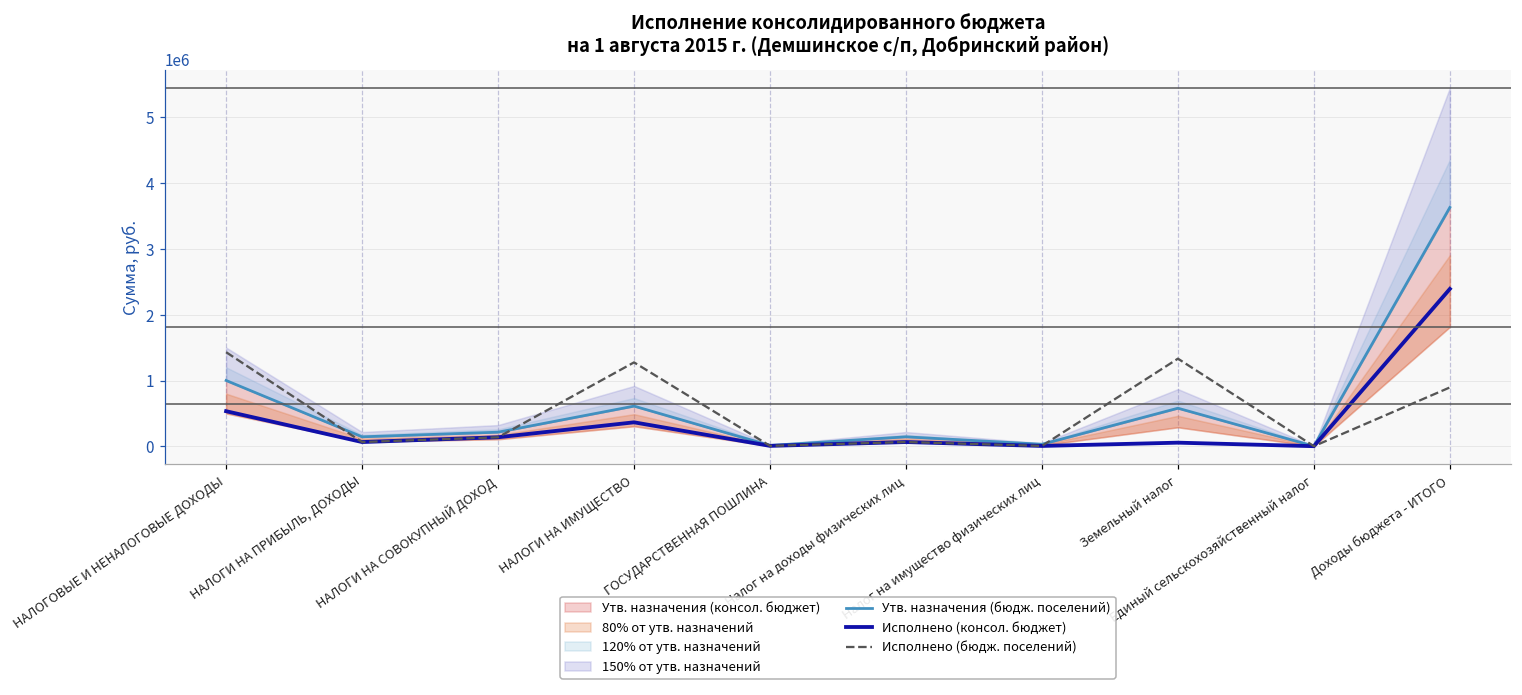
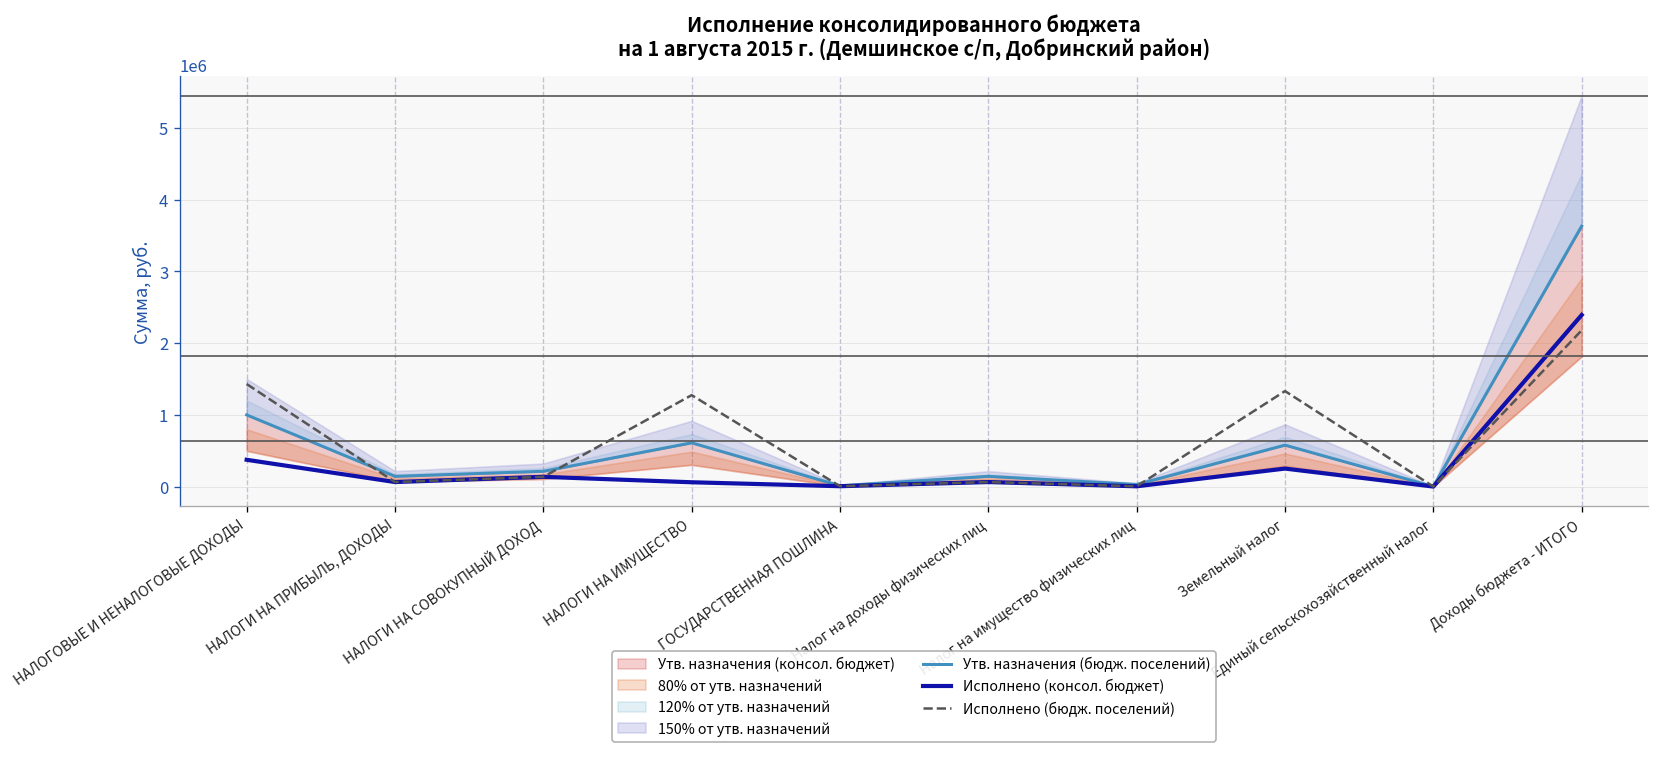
  {
    "Исполнено (консол. бюджет)": {
-     "НАЛОГОВЫЕ И НЕНАЛОГОВЫЕ ДОХОДЫ": 500000,
-     "НАЛОГИ НА ИМУЩЕСТВО": 400000,
-     "Земельный налог": 100000,
+     "НАЛОГОВЫЕ И НЕНАЛОГОВЫЕ ДОХОДЫ": 400000,
+     "НАЛОГИ НА ИМУЩЕСТВО": 100000,
+     "Земельный налог": 300000,
      "Доходы бюджета - ИТОГО": 2400000
    },
    "Исполнено (бюдж. поселений)": {
      "НАЛОГОВЫЕ И НЕНАЛОГОВЫЕ ДОХОДЫ": 1400000,
      "НАЛОГИ НА ИМУЩЕСТВО": 1300000,
      "Земельный налог": 1300000,
-     "Доходы бюджета - ИТОГО": 900000
+     "Доходы бюджета - ИТОГО": 2200000
    }
  }
